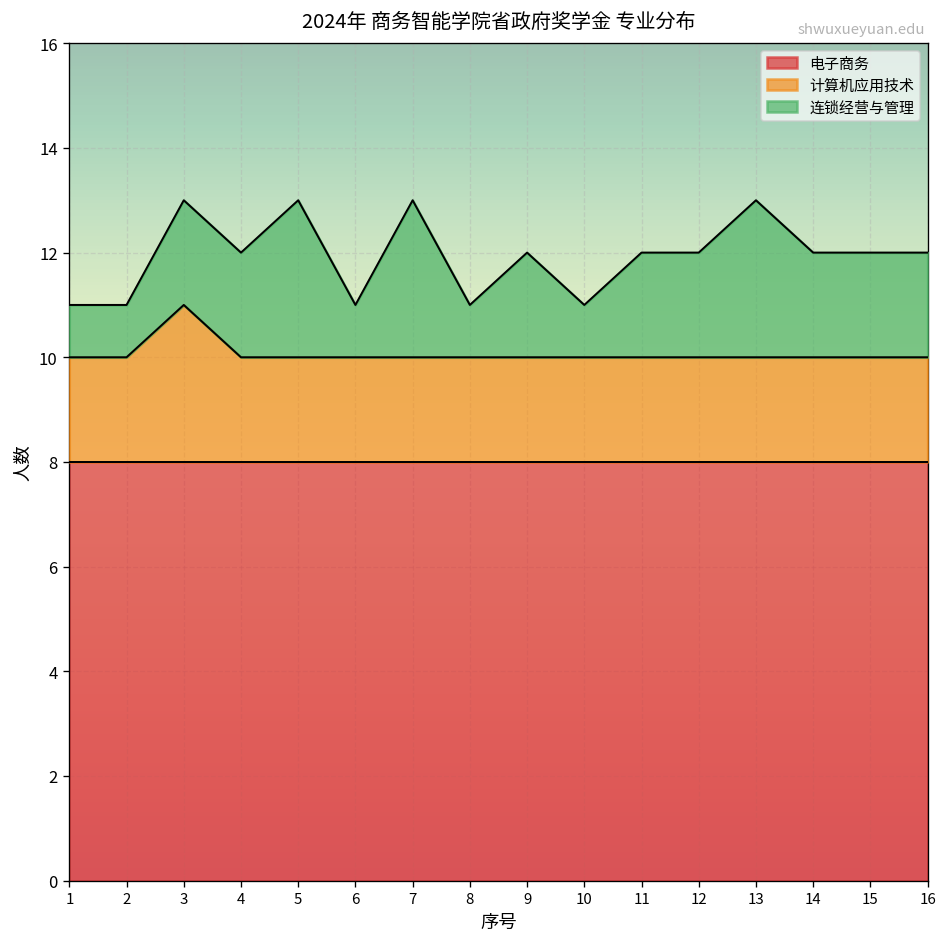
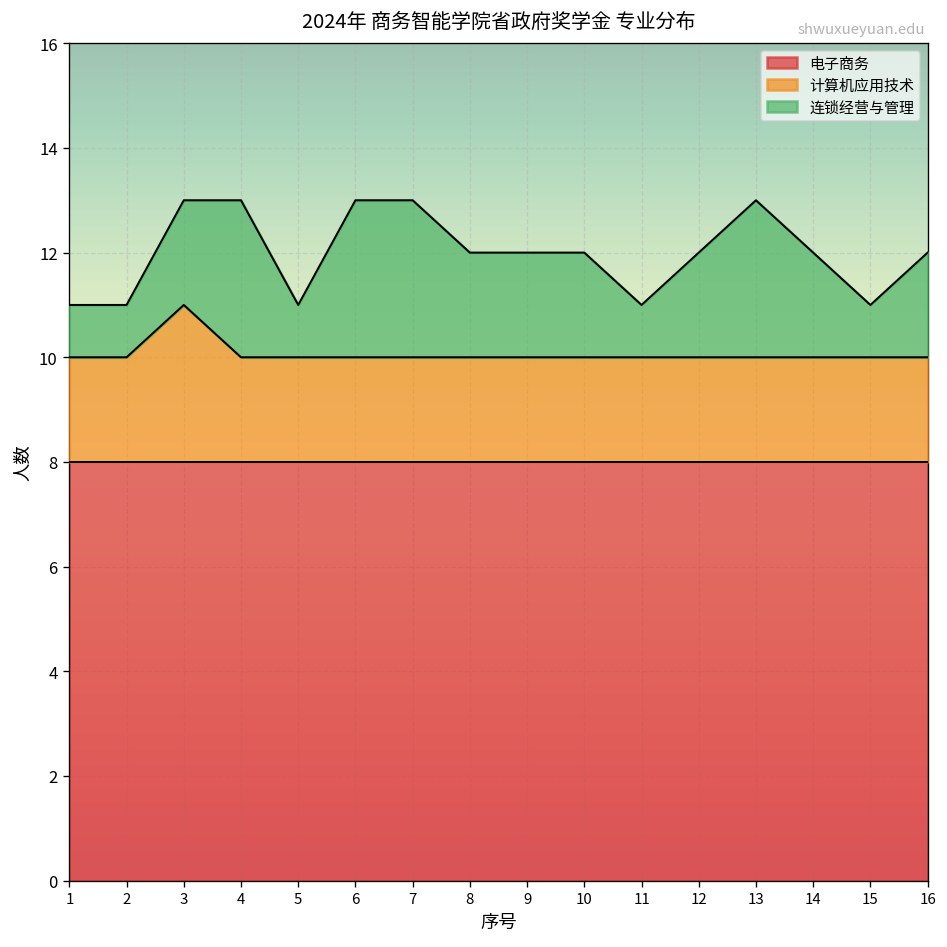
  {
    "电子商务": {
      "1": 8,
      "2": 8,
      "3": 8,
      "4": 8,
      "5": 8,
      "6": 8,
      "7": 8,
      "8": 8,
      "9": 8,
      "10": 8,
      "11": 8,
      "12": 8,
      "13": 8,
      "14": 8,
      "15": 8,
      "16": 8
    },
    "计算机应用技术": {
      "1": 2,
      "2": 2,
      "3": 3,
      "4": 2,
      "5": 2,
      "6": 2,
      "7": 2,
      "8": 2,
      "9": 2,
      "10": 2,
      "11": 2,
      "12": 2,
      "13": 2,
      "14": 2,
      "15": 2,
      "16": 2
    },
    "连锁经营与管理": {
      "1": 1,
      "2": 1,
      "3": 2,
-     "4": 2,
-     "5": 3,
-     "6": 1,
+     "4": 3,
+     "5": 1,
+     "6": 3,
      "7": 3,
-     "8": 1,
+     "8": 2,
      "9": 2,
-     "10": 1,
-     "11": 2,
+     "10": 2,
+     "11": 1,
      "12": 2,
      "13": 3,
      "14": 2,
-     "15": 2,
+     "15": 1,
      "16": 2
    }
  }
